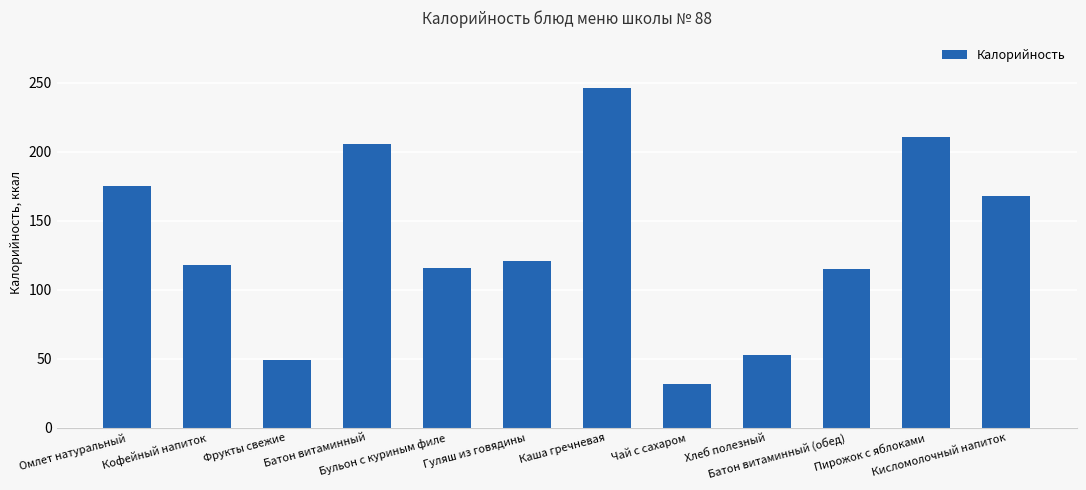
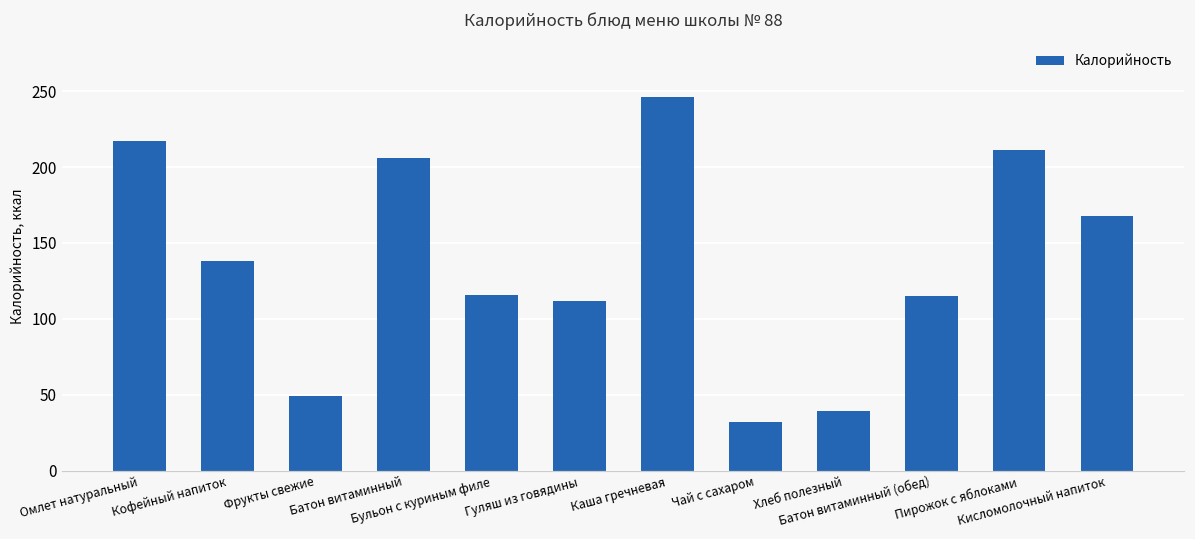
  {
-   "Омлет натуральный": 175,
-   "Кофейный напиток": 118,
+   "Омлет натуральный": 217,
+   "Кофейный напиток": 138,
    "Фрукты свежие": 49,
    "Батон витаминный": 206,
    "Бульон с куриным филе": 116,
-   "Гуляш из говядины": 121,
+   "Гуляш из говядины": 112,
    "Каша гречневая": 246,
    "Чай с сахаром": 32,
-   "Хлеб полезный": 53,
+   "Хлеб полезный": 39,
    "Батон витаминный (обед)": 115,
    "Пирожок с яблоками": 211,
    "Кисломолочный напиток": 168
  }
